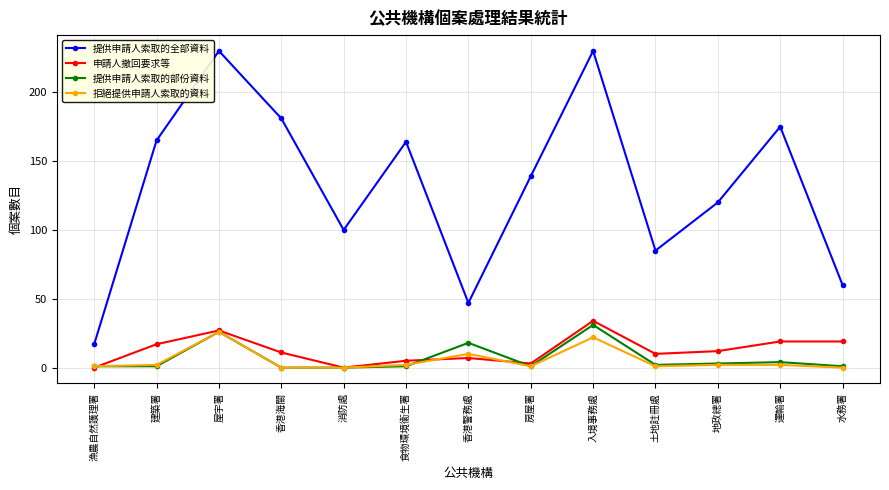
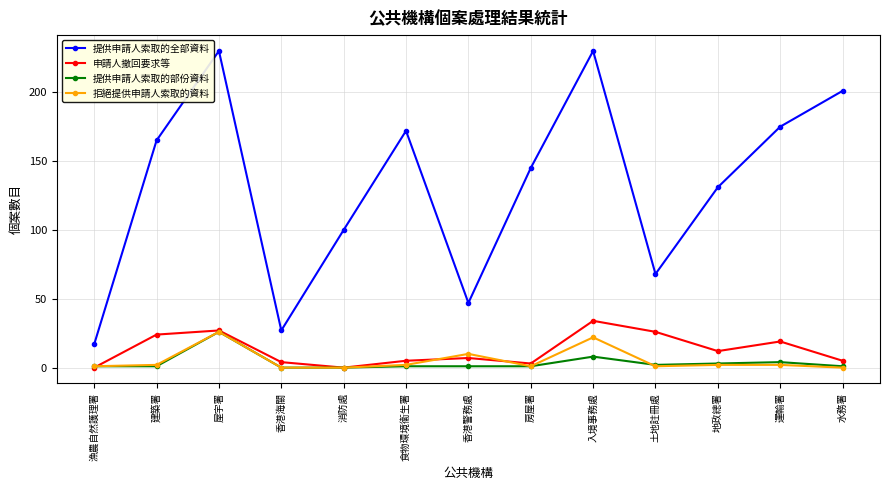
  {
    "提供申請人索取的全部資料": {
      "漁農自然護理署": 17,
      "建築署": 165,
      "屋宇署": 230,
-     "香港海關": 181,
+     "香港海關": 27,
      "消防處": 100,
-     "食物環境衞生署": 164,
+     "食物環境衞生署": 172,
      "香港警務處": 47,
-     "房屋署": 139,
+     "房屋署": 145,
      "入境事務處": 230,
-     "土地註冊處": 85,
-     "地政總署": 120,
+     "土地註冊處": 68,
+     "地政總署": 131,
      "運輸署": 175,
-     "水務署": 60
+     "水務署": 201
    },
    "申請人撤回要求等": {
-     "建築署": 17,
-     "香港海關": 11,
+     "建築署": 24,
+     "香港海關": 4,
      "食物環境衞生署": 5,
      "香港警務處": 7,
      "房屋署": 3,
      "入境事務處": 34,
-     "土地註冊處": 10,
+     "土地註冊處": 26,
      "地政總署": 12,
      "運輸署": 19,
-     "水務署": 19
+     "水務署": 5
    },
    "提供申請人索取的部份資料": {
-     "香港警務處": 18,
-     "入境事務處": 31,
+     "香港警務處": 1,
+     "入境事務處": 8,
      "運輸署": 4
    },
    "拒絕提供申請人索取的資料": {
      "香港警務處": 10,
      "入境事務處": 22,
      "運輸署": 2
    }
  }
